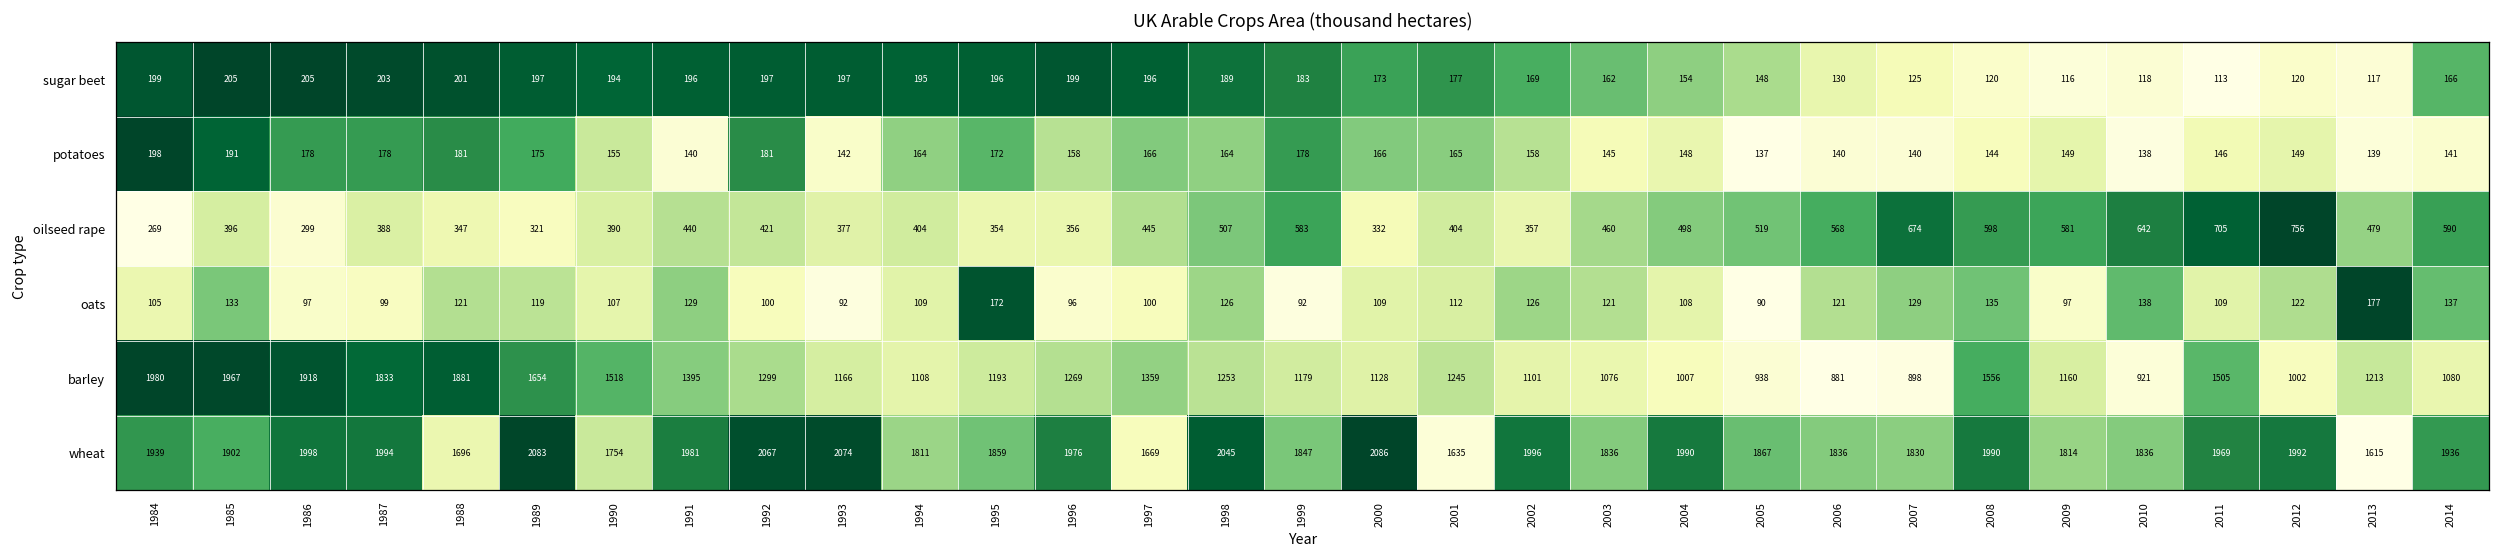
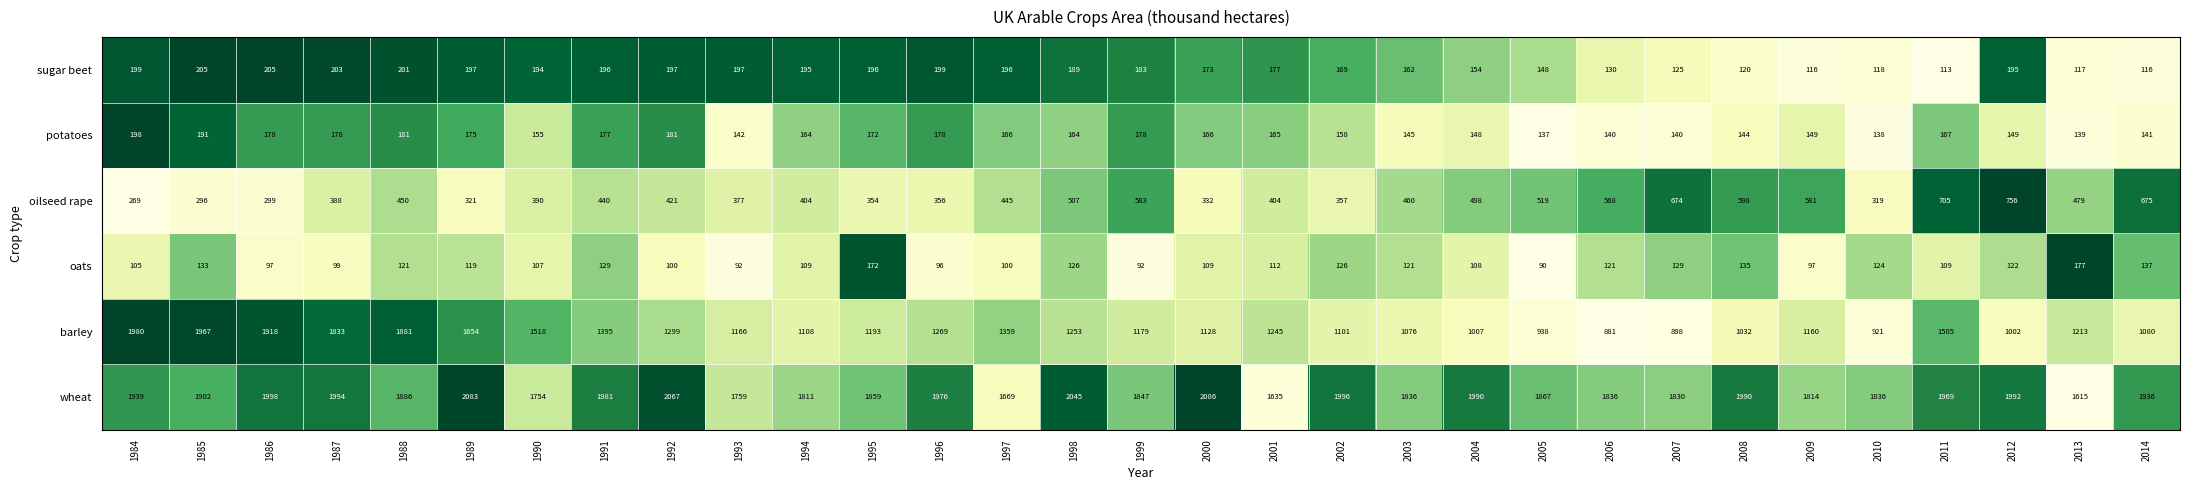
  {
    "sugar beet": {
      "1984": 199,
      "1985": 205,
      "1986": 205,
      "1987": 203,
      "1988": 201,
      "1989": 197,
      "1990": 194,
      "1991": 196,
      "1992": 197,
      "1993": 197,
      "1994": 195,
      "1995": 196,
      "1996": 199,
      "1997": 196,
      "1998": 189,
      "1999": 183,
      "2000": 173,
      "2001": 177,
      "2002": 169,
      "2003": 162,
      "2004": 154,
      "2005": 148,
      "2006": 130,
      "2007": 125,
      "2008": 120,
      "2009": 116,
      "2010": 118,
      "2011": 113,
-     "2012": 120,
+     "2012": 195,
      "2013": 117,
-     "2014": 166
+     "2014": 116
    },
    "potatoes": {
      "1984": 198,
      "1985": 191,
      "1986": 178,
      "1987": 178,
      "1988": 181,
      "1989": 175,
      "1990": 155,
-     "1991": 140,
+     "1991": 177,
      "1992": 181,
      "1993": 142,
      "1994": 164,
      "1995": 172,
-     "1996": 158,
+     "1996": 178,
      "1997": 166,
      "1998": 164,
      "1999": 178,
      "2000": 166,
      "2001": 165,
      "2002": 158,
      "2003": 145,
      "2004": 148,
      "2005": 137,
      "2006": 140,
      "2007": 140,
      "2008": 144,
      "2009": 149,
      "2010": 138,
-     "2011": 146,
+     "2011": 167,
      "2012": 149,
      "2013": 139,
      "2014": 141
    },
    "oilseed rape": {
      "1984": 269,
-     "1985": 396,
+     "1985": 296,
      "1986": 299,
      "1987": 388,
-     "1988": 347,
+     "1988": 450,
      "1989": 321,
      "1990": 390,
      "1991": 440,
      "1992": 421,
      "1993": 377,
      "1994": 404,
      "1995": 354,
      "1996": 356,
      "1997": 445,
      "1998": 507,
      "1999": 583,
      "2000": 332,
      "2001": 404,
      "2002": 357,
      "2003": 460,
      "2004": 498,
      "2005": 519,
      "2006": 568,
      "2007": 674,
      "2008": 598,
      "2009": 581,
-     "2010": 642,
+     "2010": 319,
      "2011": 705,
      "2012": 756,
      "2013": 479,
-     "2014": 590
+     "2014": 675
    },
    "oats": {
      "1984": 105,
      "1985": 133,
      "1986": 97,
      "1987": 99,
      "1988": 121,
      "1989": 119,
      "1990": 107,
      "1991": 129,
      "1992": 100,
      "1993": 92,
      "1994": 109,
      "1995": 172,
      "1996": 96,
      "1997": 100,
      "1998": 126,
      "1999": 92,
      "2000": 109,
      "2001": 112,
      "2002": 126,
      "2003": 121,
      "2004": 108,
      "2005": 90,
      "2006": 121,
      "2007": 129,
      "2008": 135,
      "2009": 97,
-     "2010": 138,
+     "2010": 124,
      "2011": 109,
      "2012": 122,
      "2013": 177,
      "2014": 137
    },
    "barley": {
      "1984": 1980,
      "1985": 1967,
      "1986": 1918,
      "1987": 1833,
      "1988": 1881,
      "1989": 1654,
      "1990": 1518,
      "1991": 1395,
      "1992": 1299,
      "1993": 1166,
      "1994": 1108,
      "1995": 1193,
      "1996": 1269,
      "1997": 1359,
      "1998": 1253,
      "1999": 1179,
      "2000": 1128,
      "2001": 1245,
      "2002": 1101,
      "2003": 1076,
      "2004": 1007,
      "2005": 938,
      "2006": 881,
      "2007": 898,
-     "2008": 1556,
+     "2008": 1032,
      "2009": 1160,
      "2010": 921,
      "2011": 1505,
      "2012": 1002,
      "2013": 1213,
      "2014": 1080
    },
    "wheat": {
      "1984": 1939,
      "1985": 1902,
      "1986": 1998,
      "1987": 1994,
-     "1988": 1696,
+     "1988": 1886,
      "1989": 2083,
      "1990": 1754,
      "1991": 1981,
      "1992": 2067,
-     "1993": 2074,
+     "1993": 1759,
      "1994": 1811,
      "1995": 1859,
      "1996": 1976,
      "1997": 1669,
      "1998": 2045,
      "1999": 1847,
      "2000": 2086,
      "2001": 1635,
      "2002": 1996,
      "2003": 1836,
      "2004": 1990,
      "2005": 1867,
      "2006": 1836,
      "2007": 1830,
      "2008": 1990,
      "2009": 1814,
      "2010": 1836,
      "2011": 1969,
      "2012": 1992,
      "2013": 1615,
      "2014": 1936
    }
  }
